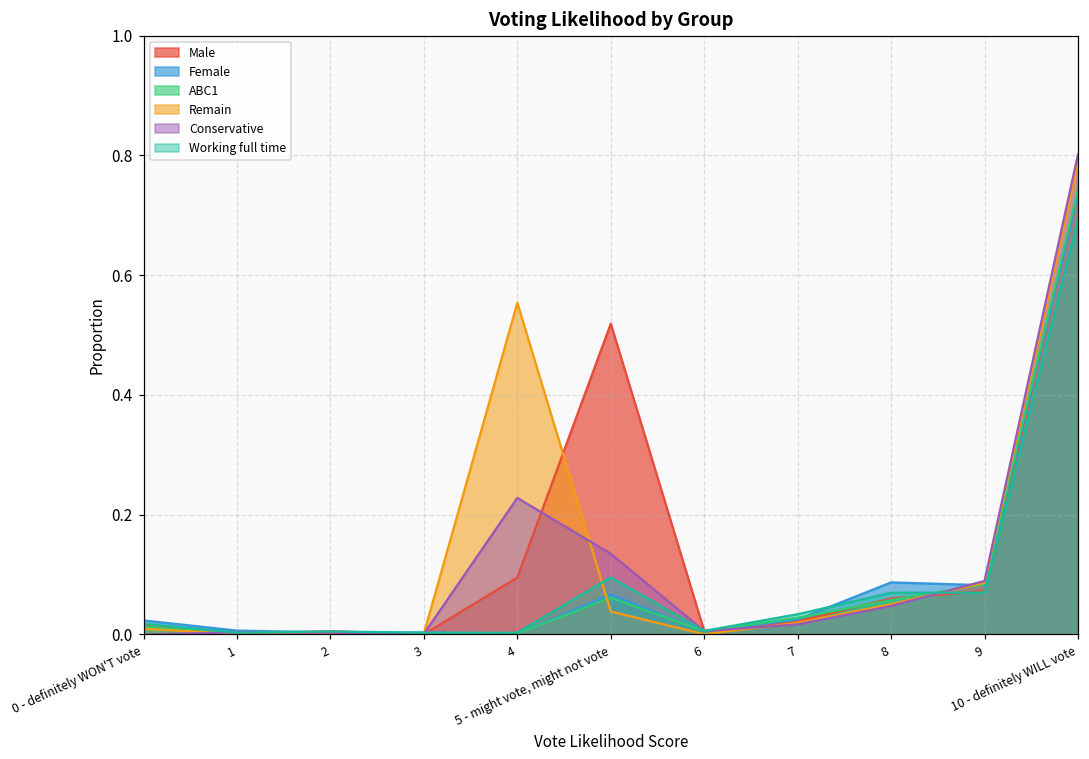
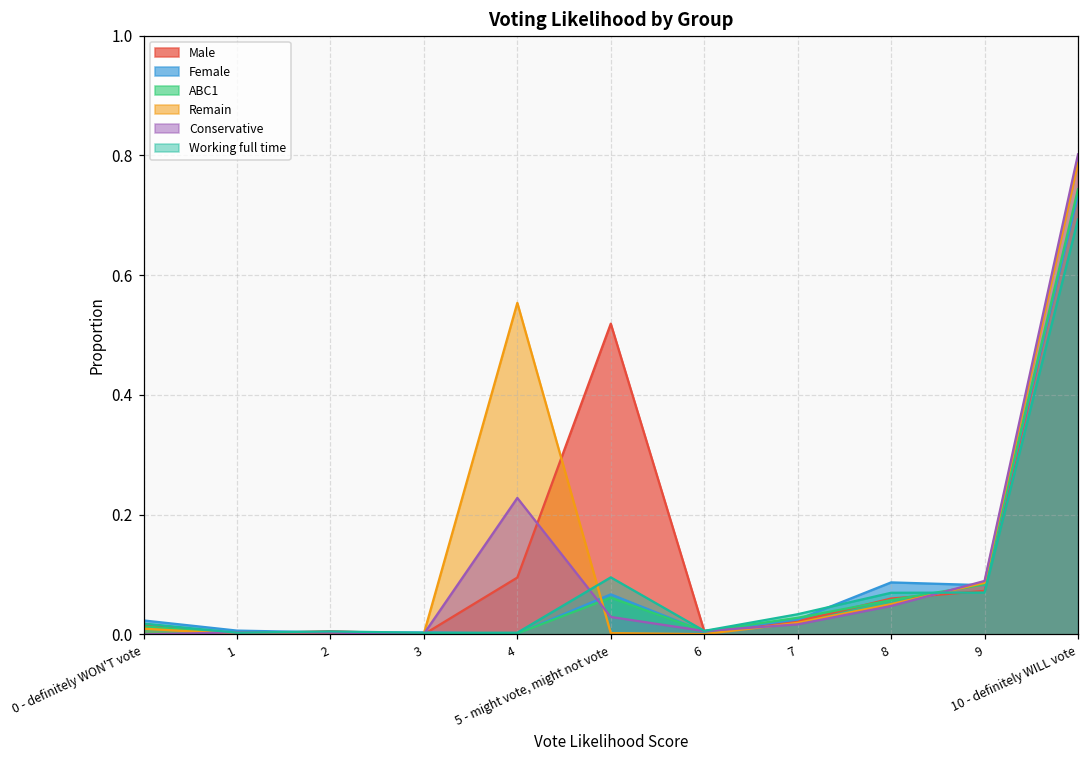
  {
    "Male": {
      "4": 0.10,
      "5 - might vote, might not vote": 0.52
    },
    "Female": {
      "0 - definitely WON'T vote": 0.02,
      "5 - might vote, might not vote": 0.07,
      "8": 0.09
    },
    "Remain": {
      "4": 0.55,
-     "5 - might vote, might not vote": 0.04,
+     "5 - might vote, might not vote": 0.00,
      "10 - definitely WILL vote": 0.79
    },
    "Conservative": {
      "0 - definitely WON'T vote": 0.00,
      "4": 0.23,
-     "5 - might vote, might not vote": 0.13,
+     "5 - might vote, might not vote": 0.03,
      "10 - definitely WILL vote": 0.80
    }
  }
